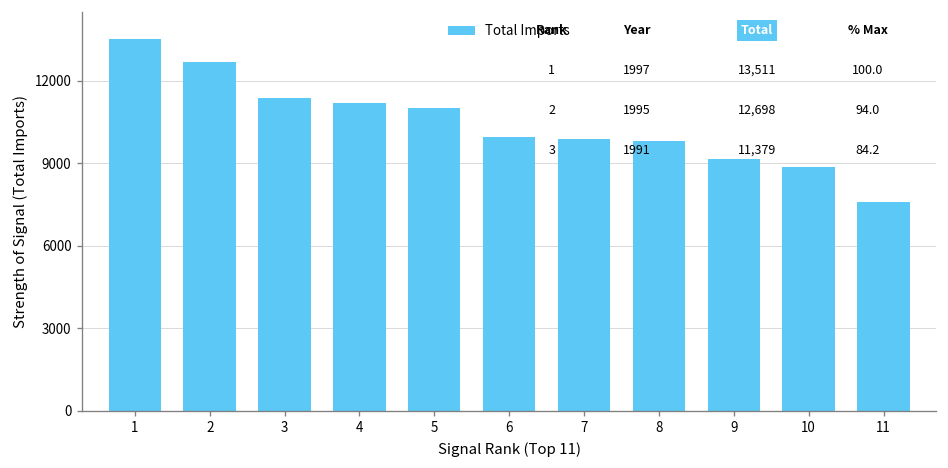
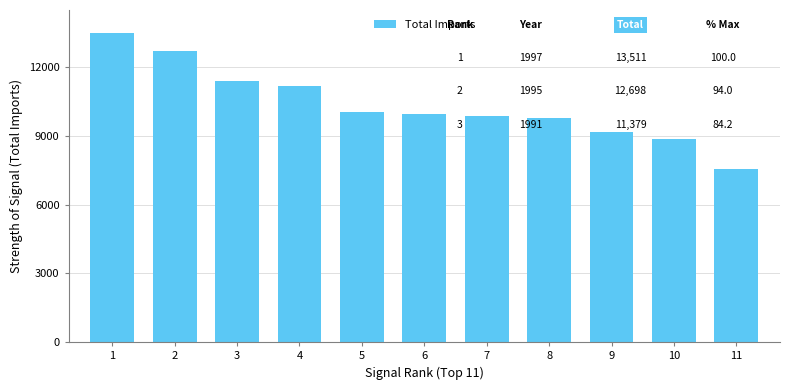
  {
    "1": 13500,
    "2": 12700,
    "3": 11400,
    "4": 11200,
-   "5": 11000,
+   "5": 10000,
    "6": 10000,
    "10": 8900,
    "11": 7600
  }
